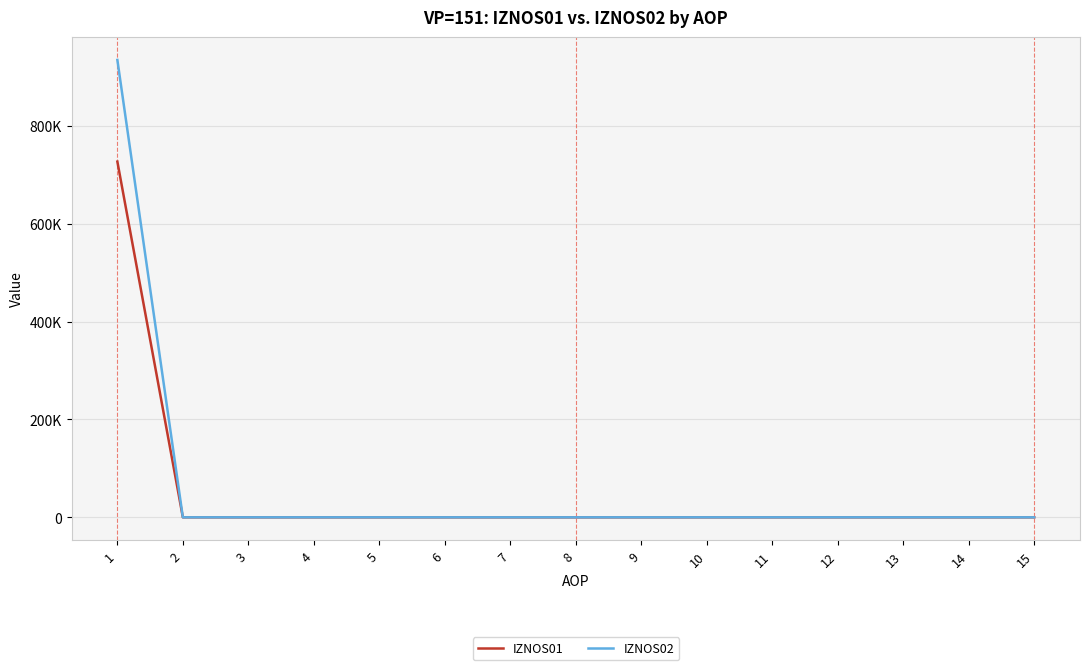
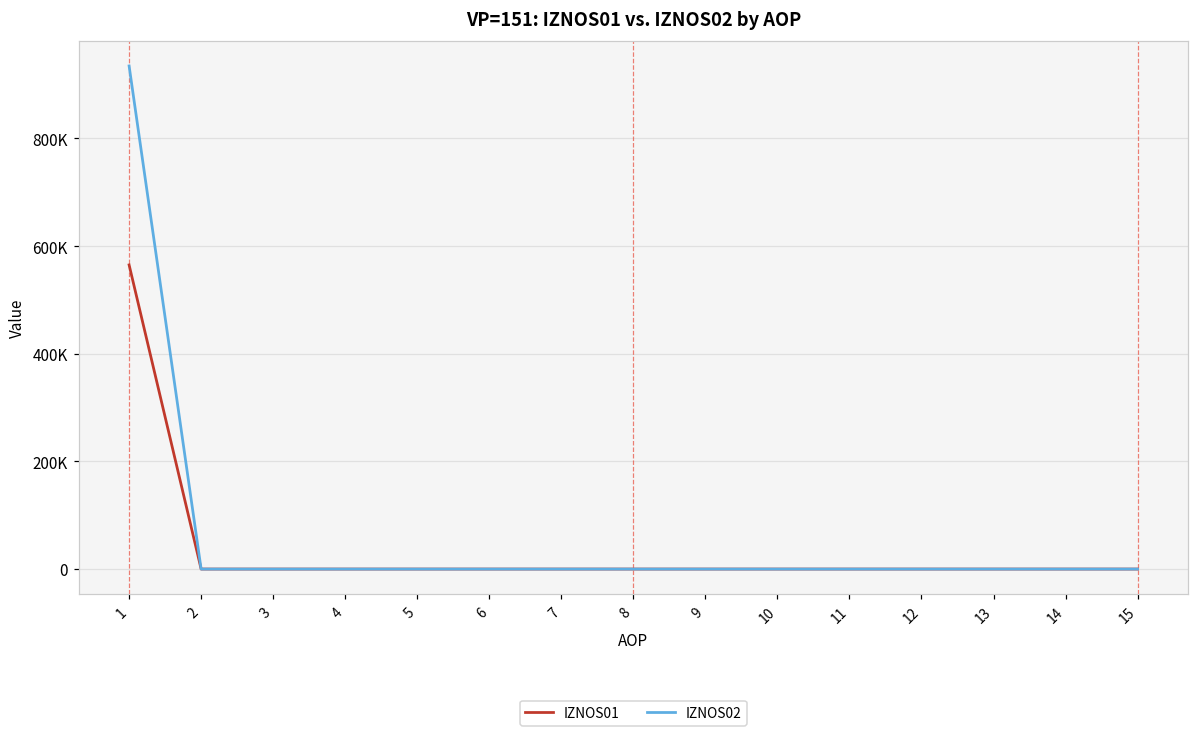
  {
    "IZNOS01": {
-     "1": 730000
+     "1": 570000
    },
    "IZNOS02": {
      "1": 930000
    }
  }
